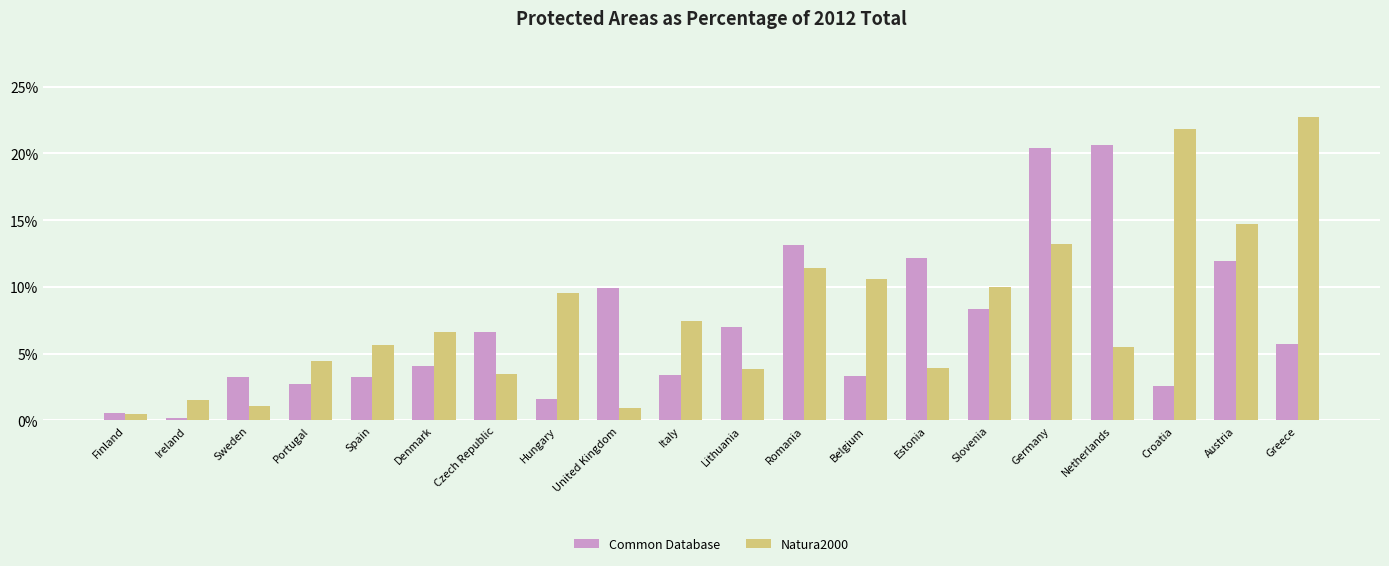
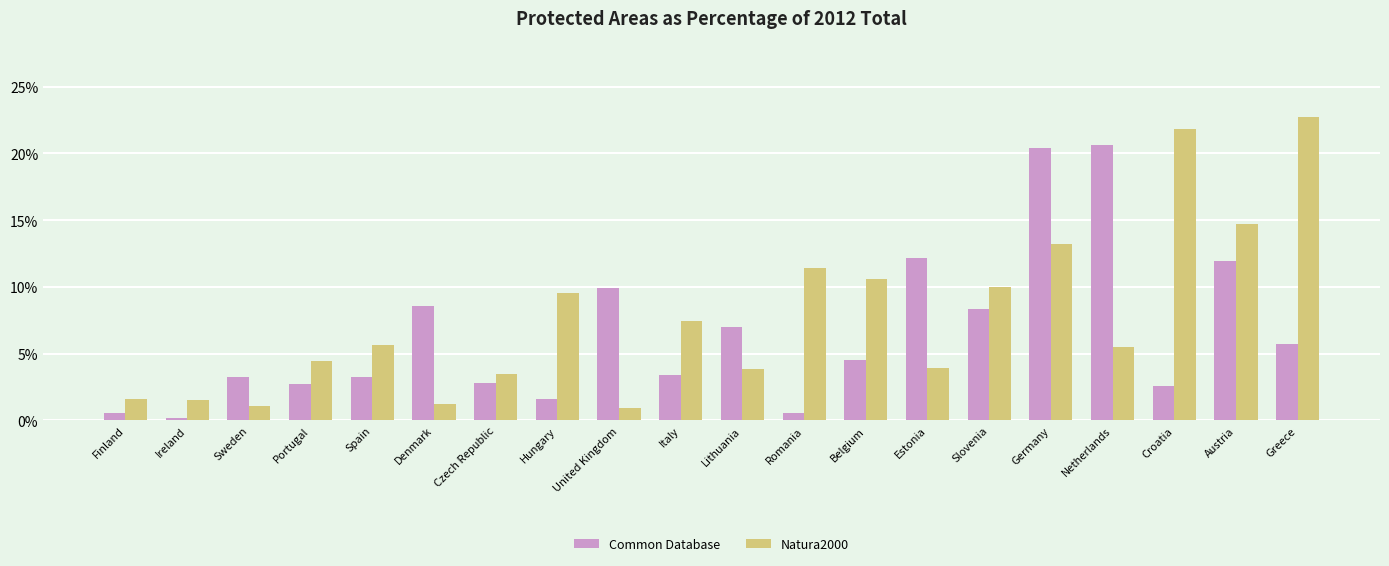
  {
    "Common Database": {
      "Finland": "0.5%",
      "Sweden": "3.3%",
      "Portugal": "2.7%",
      "Spain": "3.2%",
-     "Denmark": "4.1%",
-     "Czech Republic": "6.6%",
+     "Denmark": "8.6%",
+     "Czech Republic": "2.8%",
      "Hungary": "1.6%",
      "United Kingdom": "9.9%",
      "Italy": "3.4%",
      "Lithuania": "7.0%",
-     "Romania": "13.2%",
-     "Belgium": "3.3%",
+     "Romania": "0.6%",
+     "Belgium": "4.5%",
      "Estonia": "12.1%",
      "Slovenia": "8.3%",
      "Germany": "20.4%",
      "Netherlands": "20.6%",
      "Croatia": "2.6%",
      "Austria": "11.9%",
      "Greece": "5.7%"
    },
    "Natura2000": {
-     "Finland": "0.5%",
+     "Finland": "1.6%",
      "Ireland": "1.5%",
      "Sweden": "1.1%",
      "Portugal": "4.4%",
      "Spain": "5.7%",
-     "Denmark": "6.6%",
+     "Denmark": "1.2%",
      "Czech Republic": "3.5%",
      "Hungary": "9.5%",
      "United Kingdom": "0.9%",
      "Italy": "7.4%",
      "Lithuania": "3.8%",
      "Romania": "11.4%",
      "Belgium": "10.6%",
      "Estonia": "3.9%",
      "Slovenia": "10.0%",
      "Germany": "13.2%",
      "Netherlands": "5.5%",
      "Croatia": "21.8%",
      "Austria": "14.7%",
      "Greece": "22.7%"
    }
  }
